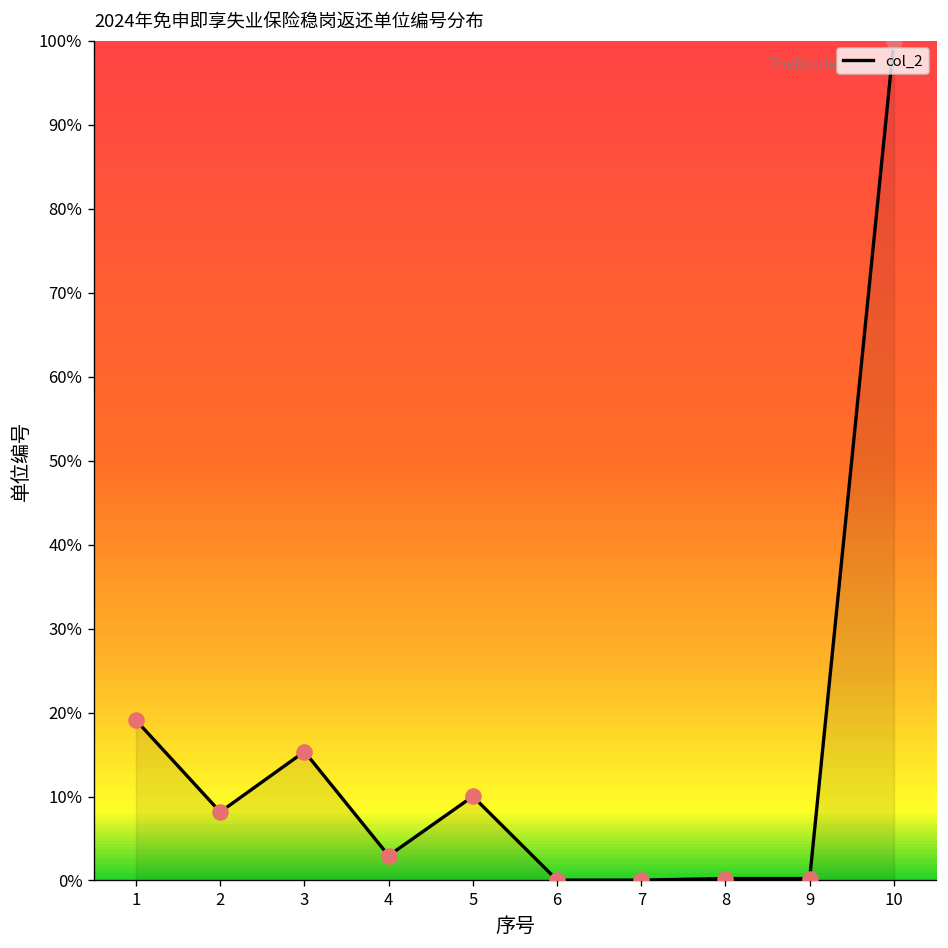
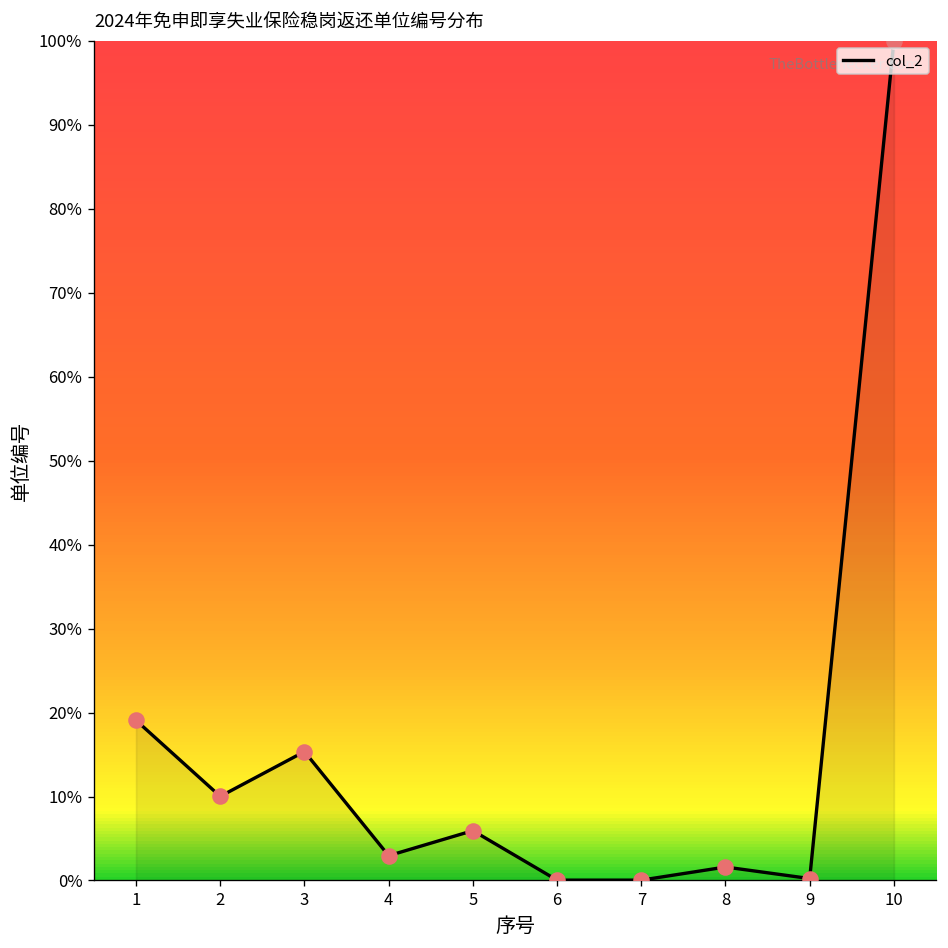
  {
    "1": "19%",
-   "2": "8%",
+   "2": "10%",
    "3": "15%",
    "4": "3%",
-   "5": "10%",
+   "5": "6%",
    "6": "0%",
    "7": "0%",
-   "8": "0%",
+   "8": "2%",
    "9": "0%",
    "10": "100%"
  }
